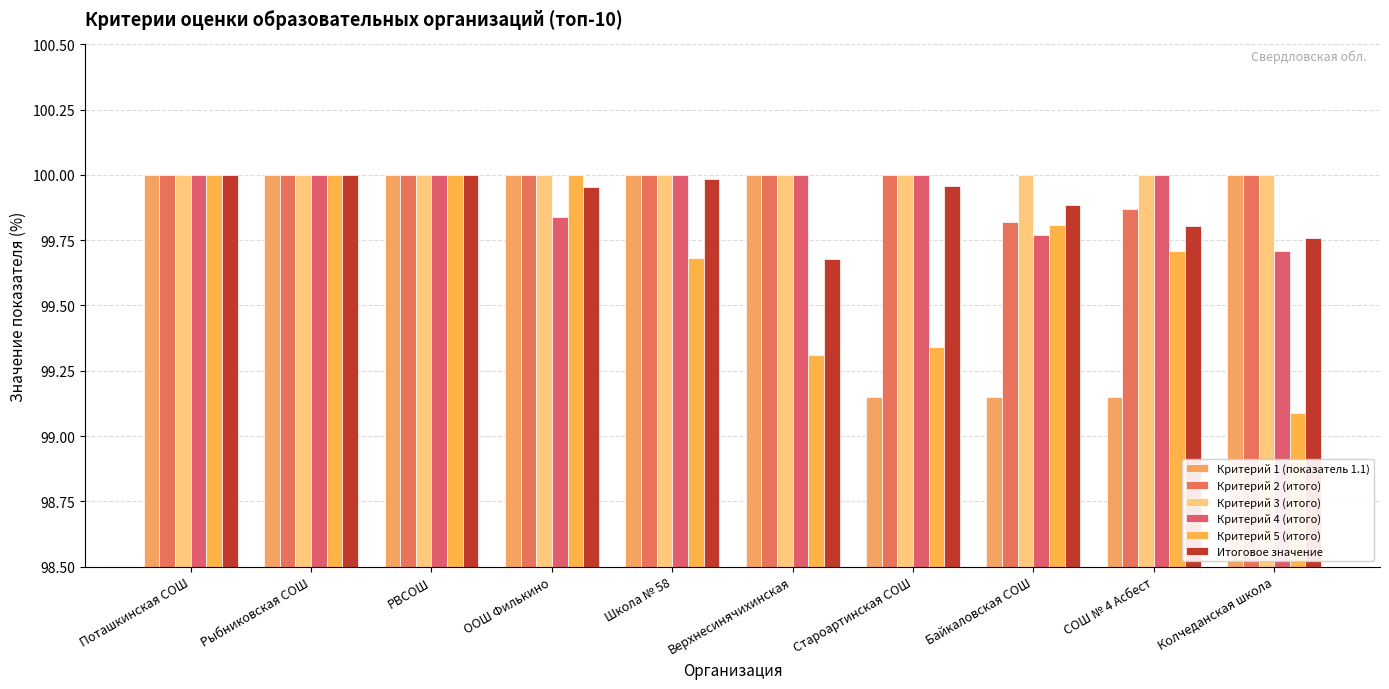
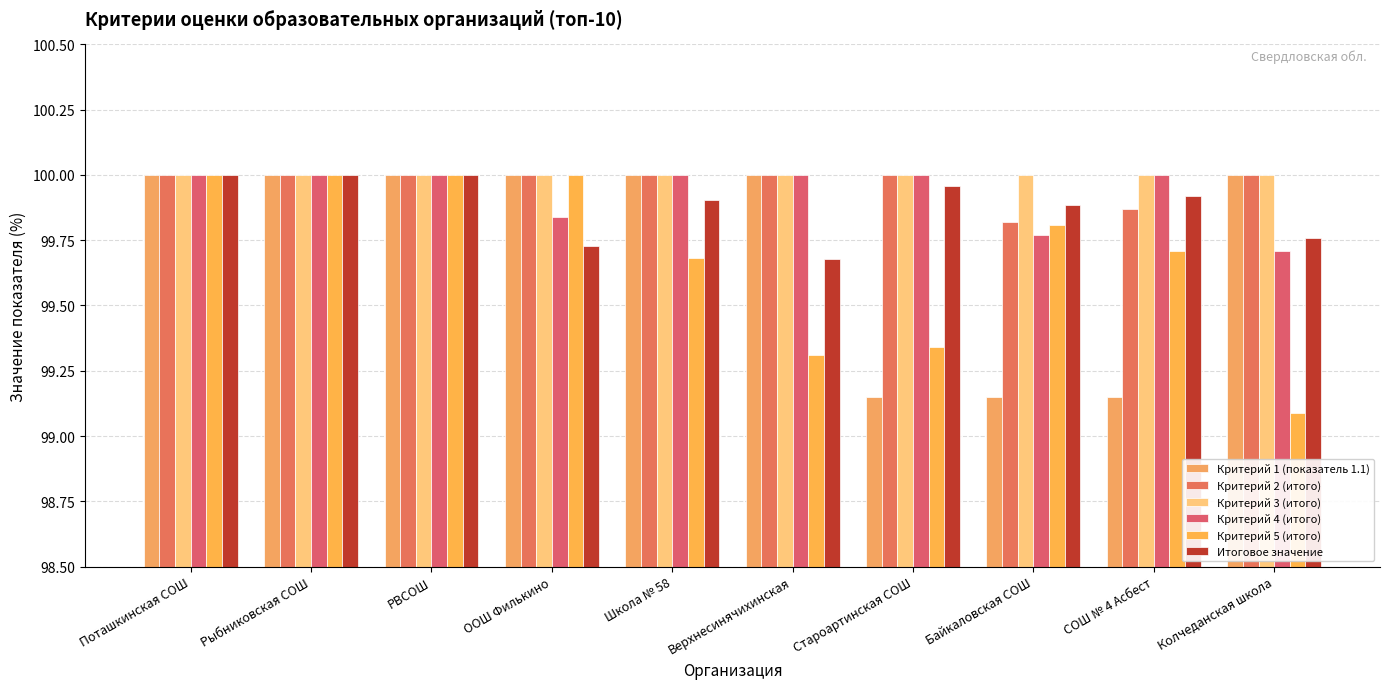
  {
    "Итоговое значение": {
      "Поташкинская СОШ": 100.00,
      "Рыбниковская СОШ": 100.00,
      "РВСОШ": 100.00,
-     "ООШ Филькино": 99.95,
-     "Школа № 58": 99.99,
+     "ООШ Филькино": 99.73,
+     "Школа № 58": 99.90,
      "Верхнесинячихинская": 99.68,
      "Староартинская СОШ": 99.96,
      "Байкаловская СОШ": 99.89,
-     "СОШ № 4 Асбест": 99.80,
+     "СОШ № 4 Асбест": 99.92,
      "Колчеданская школа": 99.76
    }
  }
